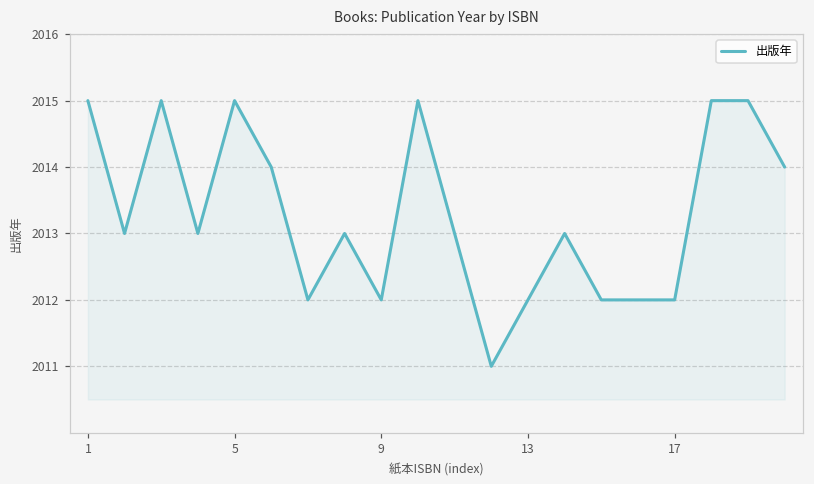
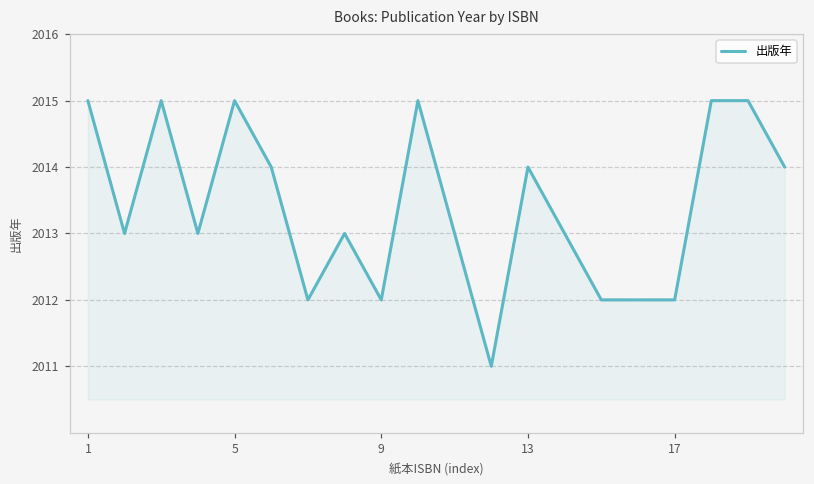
  {
    "1": 2015,
    "5": 2015,
    "9": 2012,
-   "13": 2012,
+   "13": 2014,
    "17": 2012
  }
